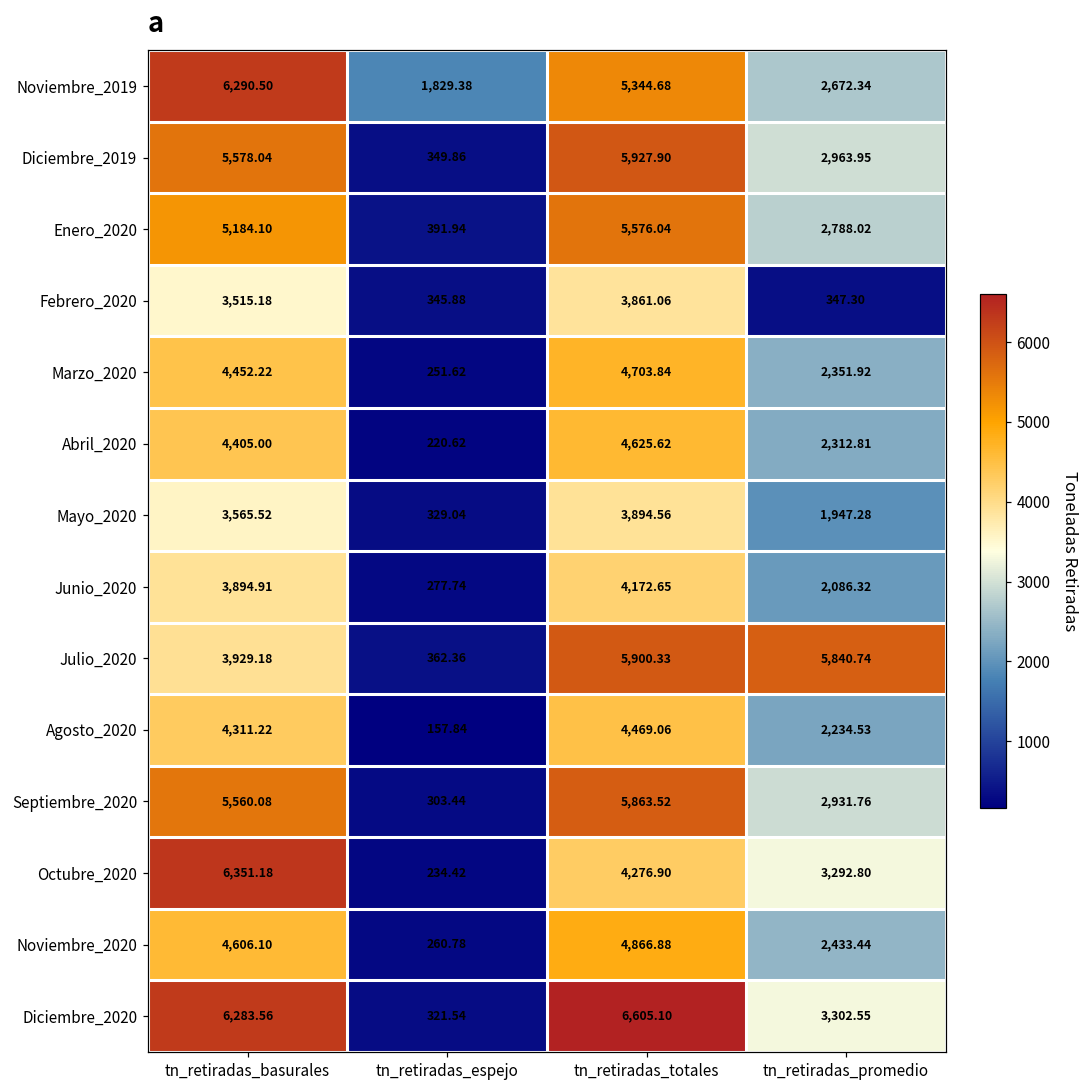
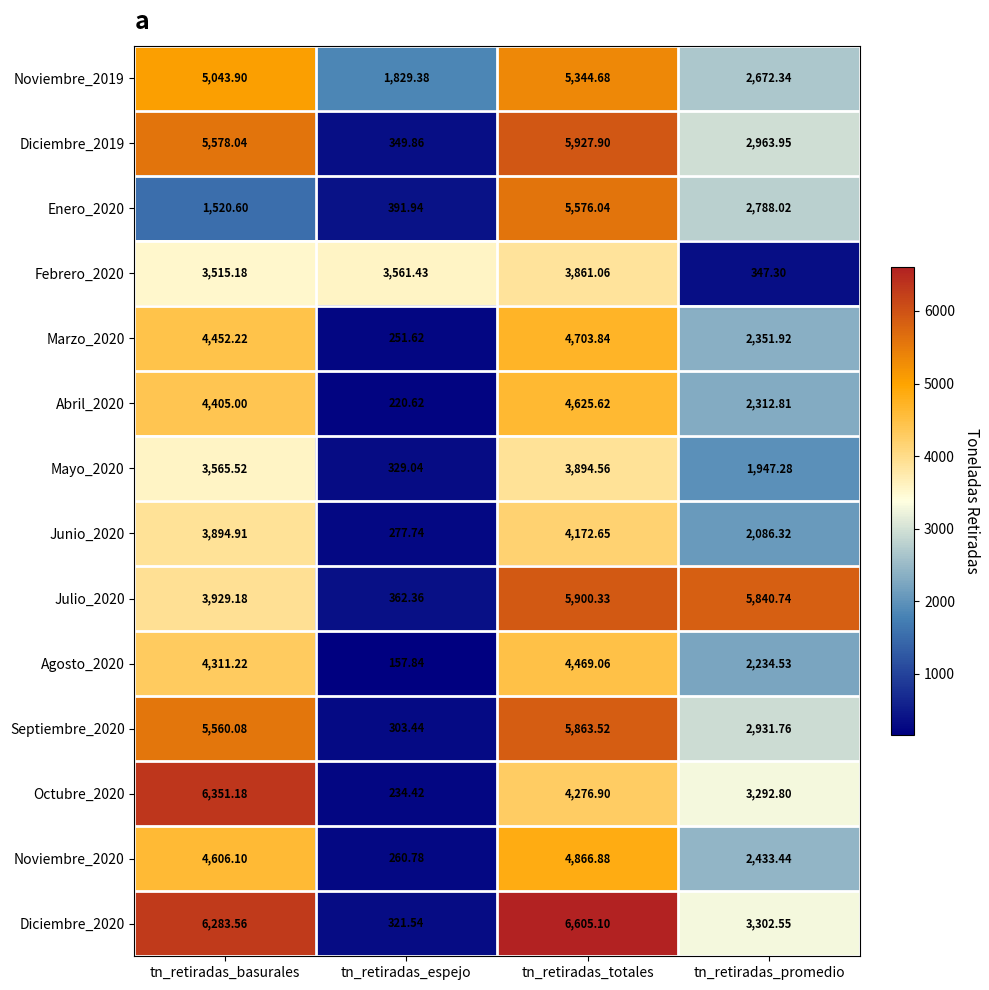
  {
    "Noviembre_2019": {
-     "tn_retiradas_basurales": "6,290.50",
+     "tn_retiradas_basurales": "5,043.90",
      "tn_retiradas_espejo": "1,829.38",
      "tn_retiradas_totales": "5,344.68",
      "tn_retiradas_promedio": "2,672.34"
    },
    "Diciembre_2019": {
      "tn_retiradas_basurales": "5,578.04",
      "tn_retiradas_espejo": "349.86",
      "tn_retiradas_totales": "5,927.90",
      "tn_retiradas_promedio": "2,963.95"
    },
    "Enero_2020": {
-     "tn_retiradas_basurales": "5,184.10",
+     "tn_retiradas_basurales": "1,520.60",
      "tn_retiradas_espejo": "391.94",
      "tn_retiradas_totales": "5,576.04",
      "tn_retiradas_promedio": "2,788.02"
    },
    "Febrero_2020": {
      "tn_retiradas_basurales": "3,515.18",
-     "tn_retiradas_espejo": "345.88",
+     "tn_retiradas_espejo": "3,561.43",
      "tn_retiradas_totales": "3,861.06",
      "tn_retiradas_promedio": "347.30"
    },
    "Marzo_2020": {
      "tn_retiradas_basurales": "4,452.22",
      "tn_retiradas_espejo": "251.62",
      "tn_retiradas_totales": "4,703.84",
      "tn_retiradas_promedio": "2,351.92"
    },
    "Abril_2020": {
      "tn_retiradas_basurales": "4,405.00",
      "tn_retiradas_espejo": "220.62",
      "tn_retiradas_totales": "4,625.62",
      "tn_retiradas_promedio": "2,312.81"
    },
    "Mayo_2020": {
      "tn_retiradas_basurales": "3,565.52",
      "tn_retiradas_espejo": "329.04",
      "tn_retiradas_totales": "3,894.56",
      "tn_retiradas_promedio": "1,947.28"
    },
    "Junio_2020": {
      "tn_retiradas_basurales": "3,894.91",
      "tn_retiradas_espejo": "277.74",
      "tn_retiradas_totales": "4,172.65",
      "tn_retiradas_promedio": "2,086.32"
    },
    "Julio_2020": {
      "tn_retiradas_basurales": "3,929.18",
      "tn_retiradas_espejo": "362.36",
      "tn_retiradas_totales": "5,900.33",
      "tn_retiradas_promedio": "5,840.74"
    },
    "Agosto_2020": {
      "tn_retiradas_basurales": "4,311.22",
      "tn_retiradas_espejo": "157.84",
      "tn_retiradas_totales": "4,469.06",
      "tn_retiradas_promedio": "2,234.53"
    },
    "Septiembre_2020": {
      "tn_retiradas_basurales": "5,560.08",
      "tn_retiradas_espejo": "303.44",
      "tn_retiradas_totales": "5,863.52",
      "tn_retiradas_promedio": "2,931.76"
    },
    "Octubre_2020": {
      "tn_retiradas_basurales": "6,351.18",
      "tn_retiradas_espejo": "234.42",
      "tn_retiradas_totales": "4,276.90",
      "tn_retiradas_promedio": "3,292.80"
    },
    "Noviembre_2020": {
      "tn_retiradas_basurales": "4,606.10",
      "tn_retiradas_espejo": "260.78",
      "tn_retiradas_totales": "4,866.88",
      "tn_retiradas_promedio": "2,433.44"
    },
    "Diciembre_2020": {
      "tn_retiradas_basurales": "6,283.56",
      "tn_retiradas_espejo": "321.54",
      "tn_retiradas_totales": "6,605.10",
      "tn_retiradas_promedio": "3,302.55"
    }
  }
